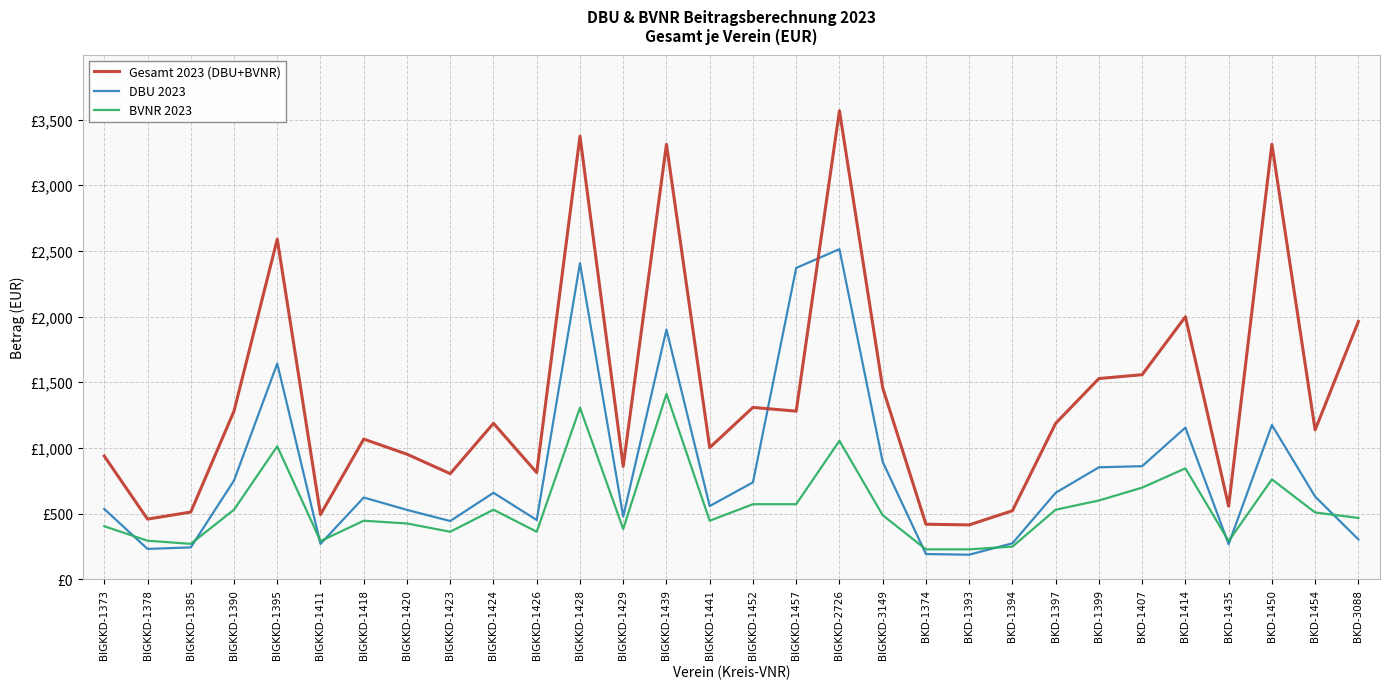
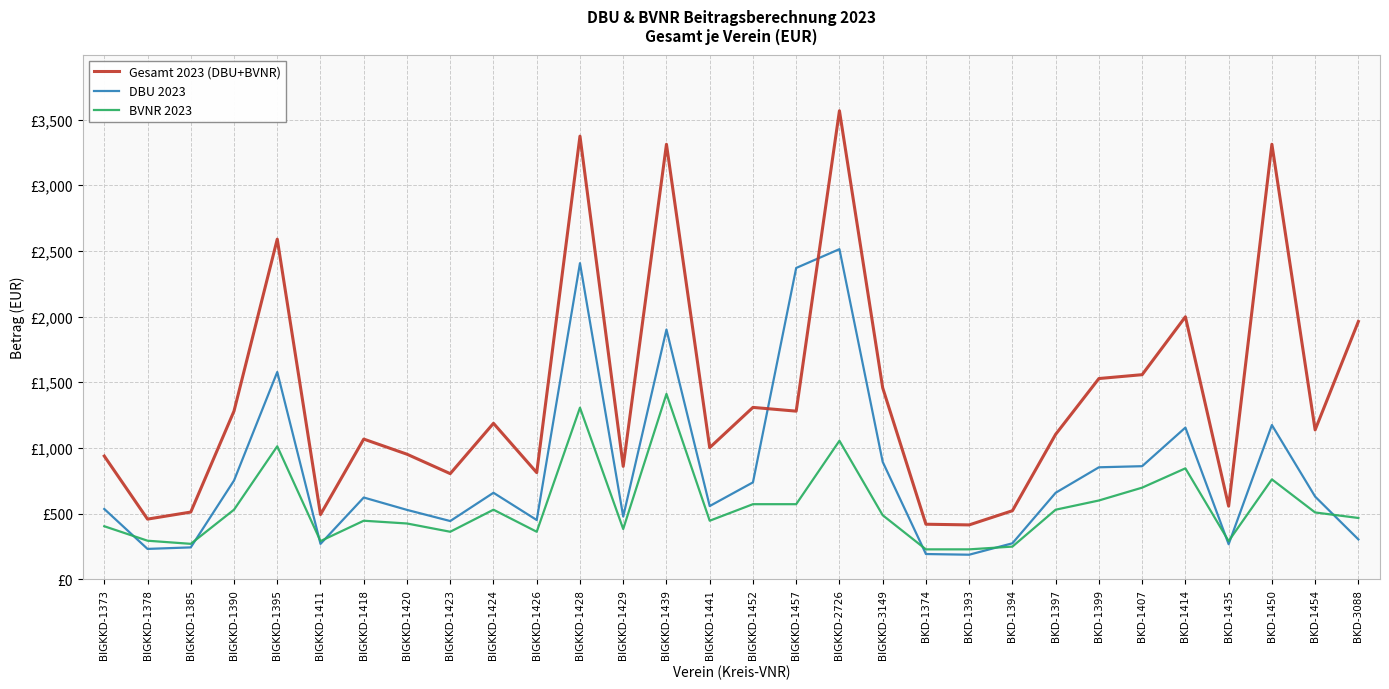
  {
    "Gesamt 2023 (DBU+BVNR)": {
      "BIGKKD-1373": "£940",
      "BIGKKD-1378": "£460",
      "BIGKKD-1385": "£510",
      "BIGKKD-1390": "£1,280",
      "BIGKKD-1395": "£2,590",
      "BIGKKD-1411": "£490",
      "BIGKKD-1418": "£1,070",
      "BIGKKD-1420": "£950",
      "BIGKKD-1423": "£800",
      "BIGKKD-1424": "£1,190",
      "BIGKKD-1426": "£810",
      "BIGKKD-1428": "£3,370",
      "BIGKKD-1429": "£860",
      "BIGKKD-1439": "£3,310",
      "BIGKKD-1441": "£1,000",
      "BIGKKD-1452": "£1,310",
      "BIGKKD-1457": "£1,280",
      "BIGKKD-2726": "£3,570",
      "BIGKKD-3149": "£1,460",
      "BKD-1374": "£420",
      "BKD-1393": "£410",
      "BKD-1394": "£520",
-     "BKD-1397": "£1,190",
+     "BKD-1397": "£1,100",
      "BKD-1399": "£1,530",
      "BKD-1407": "£1,560",
      "BKD-1414": "£2,000",
      "BKD-1435": "£560",
      "BKD-1450": "£3,310",
      "BKD-1454": "£1,140",
      "BKD-3088": "£1,960"
    },
    "DBU 2023": {
      "BIGKKD-1373": "£530",
      "BIGKKD-1378": "£230",
      "BIGKKD-1385": "£240",
      "BIGKKD-1390": "£750",
-     "BIGKKD-1395": "£1,640",
+     "BIGKKD-1395": "£1,580",
      "BIGKKD-1411": "£270",
      "BIGKKD-1418": "£620",
      "BIGKKD-1420": "£530",
      "BIGKKD-1423": "£440",
      "BIGKKD-1424": "£660",
      "BIGKKD-1426": "£450",
      "BIGKKD-1428": "£2,410",
      "BIGKKD-1429": "£480",
      "BIGKKD-1439": "£1,900",
      "BIGKKD-1441": "£560",
      "BIGKKD-1452": "£740",
      "BIGKKD-1457": "£2,370",
      "BIGKKD-2726": "£2,510",
      "BIGKKD-3149": "£890",
      "BKD-1374": "£190",
      "BKD-1393": "£190",
      "BKD-1394": "£270",
      "BKD-1397": "£660",
      "BKD-1399": "£850",
      "BKD-1407": "£860",
      "BKD-1414": "£1,150",
      "BKD-1435": "£270",
      "BKD-1450": "£1,170",
      "BKD-1454": "£630",
      "BKD-3088": "£300"
    },
    "BVNR 2023": {
      "BIGKKD-1373": "£400",
      "BIGKKD-1378": "£290",
      "BIGKKD-1385": "£270",
      "BIGKKD-1390": "£530",
      "BIGKKD-1395": "£1,010",
      "BIGKKD-1411": "£290",
      "BIGKKD-1418": "£450",
      "BIGKKD-1420": "£420",
      "BIGKKD-1423": "£360",
      "BIGKKD-1424": "£530",
      "BIGKKD-1426": "£360",
      "BIGKKD-1428": "£1,310",
      "BIGKKD-1429": "£380",
      "BIGKKD-1439": "£1,410",
      "BIGKKD-1441": "£450",
      "BIGKKD-1452": "£570",
      "BIGKKD-1457": "£570",
      "BIGKKD-2726": "£1,050",
      "BIGKKD-3149": "£490",
      "BKD-1374": "£230",
      "BKD-1393": "£230",
      "BKD-1394": "£250",
      "BKD-1397": "£530",
      "BKD-1399": "£600",
      "BKD-1407": "£700",
      "BKD-1414": "£840",
      "BKD-1435": "£290",
      "BKD-1450": "£760",
      "BKD-1454": "£510",
      "BKD-3088": "£470"
    }
  }
